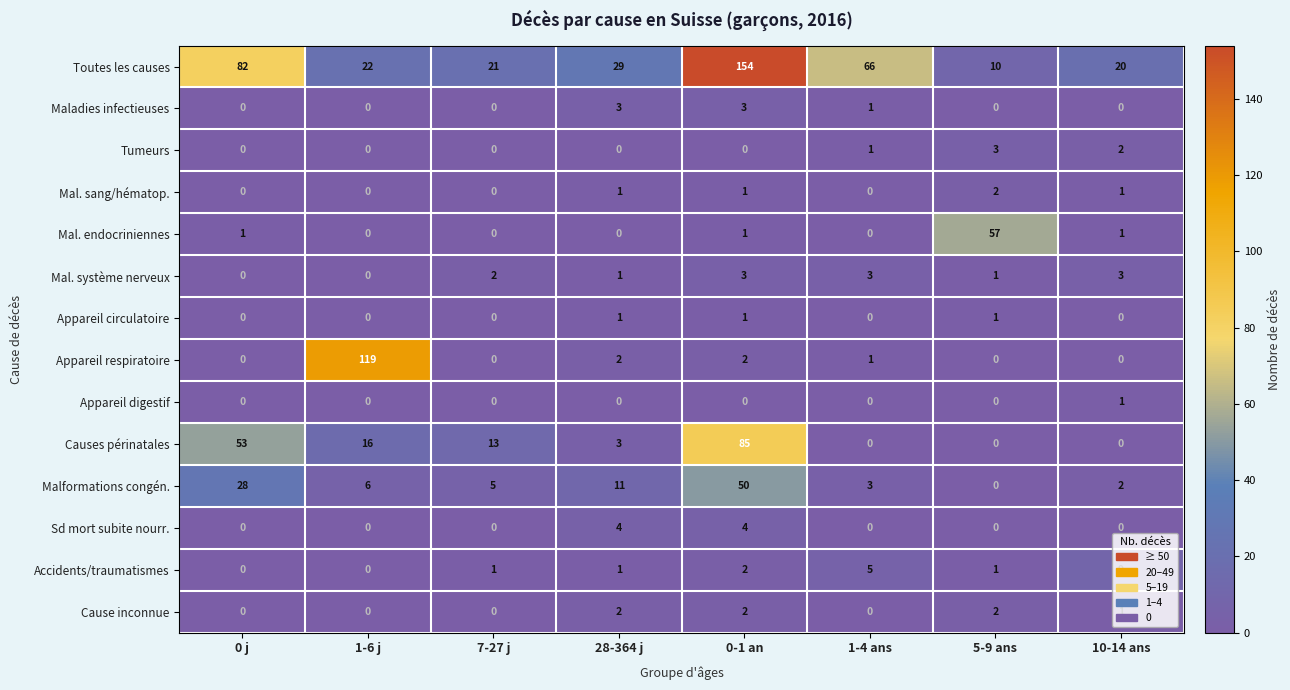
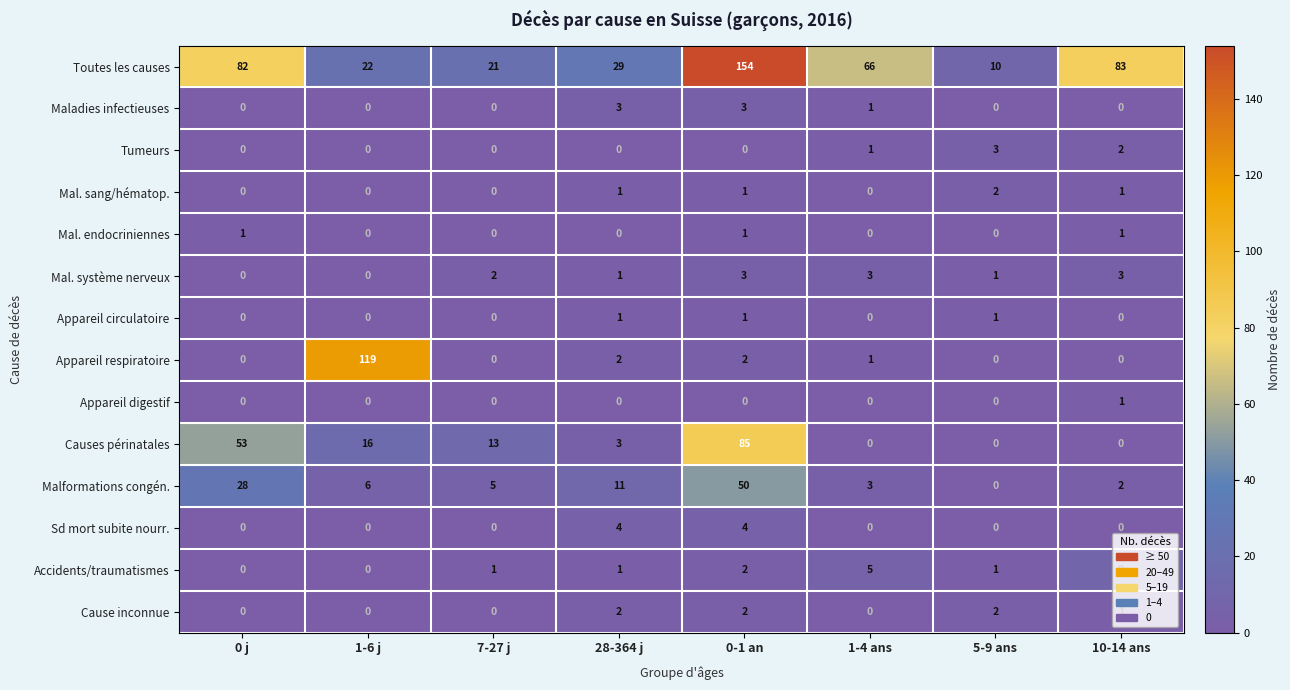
  {
    "Toutes les causes": {
      "0 j": 82,
      "1-6 j": 22,
      "7-27 j": 21,
      "28-364 j": 29,
      "0-1 an": 154,
      "1-4 ans": 66,
      "5-9 ans": 10,
-     "10-14 ans": 20
+     "10-14 ans": 83
    },
    "Maladies infectieuses": {
      "0 j": 0,
      "1-6 j": 0,
      "7-27 j": 0,
      "28-364 j": 3,
      "0-1 an": 3,
      "1-4 ans": 1,
      "5-9 ans": 0,
      "10-14 ans": 0
    },
    "Tumeurs": {
      "0 j": 0,
      "1-6 j": 0,
      "7-27 j": 0,
      "28-364 j": 0,
      "0-1 an": 0,
      "1-4 ans": 1,
      "5-9 ans": 3,
      "10-14 ans": 2
    },
    "Mal. sang/hématop.": {
      "0 j": 0,
      "1-6 j": 0,
      "7-27 j": 0,
      "28-364 j": 1,
      "0-1 an": 1,
      "1-4 ans": 0,
      "5-9 ans": 2,
      "10-14 ans": 1
    },
    "Mal. endocriniennes": {
      "0 j": 1,
      "1-6 j": 0,
      "7-27 j": 0,
      "28-364 j": 0,
      "0-1 an": 1,
      "1-4 ans": 0,
-     "5-9 ans": 57,
+     "5-9 ans": 0,
      "10-14 ans": 1
    },
    "Mal. système nerveux": {
      "0 j": 0,
      "1-6 j": 0,
      "7-27 j": 2,
      "28-364 j": 1,
      "0-1 an": 3,
      "1-4 ans": 3,
      "5-9 ans": 1,
      "10-14 ans": 3
    },
    "Appareil circulatoire": {
      "0 j": 0,
      "1-6 j": 0,
      "7-27 j": 0,
      "28-364 j": 1,
      "0-1 an": 1,
      "1-4 ans": 0,
      "5-9 ans": 1,
      "10-14 ans": 0
    },
    "Appareil respiratoire": {
      "0 j": 0,
      "1-6 j": 119,
      "7-27 j": 0,
      "28-364 j": 2,
      "0-1 an": 2,
      "1-4 ans": 1,
      "5-9 ans": 0,
      "10-14 ans": 0
    },
    "Appareil digestif": {
      "0 j": 0,
      "1-6 j": 0,
      "7-27 j": 0,
      "28-364 j": 0,
      "0-1 an": 0,
      "1-4 ans": 0,
      "5-9 ans": 0,
      "10-14 ans": 1
    },
    "Causes périnatales": {
      "0 j": 53,
      "1-6 j": 16,
      "7-27 j": 13,
      "28-364 j": 3,
      "0-1 an": 85,
      "1-4 ans": 0,
      "5-9 ans": 0,
      "10-14 ans": 0
    },
    "Malformations congén.": {
      "0 j": 28,
      "1-6 j": 6,
      "7-27 j": 5,
      "28-364 j": 11,
      "0-1 an": 50,
      "1-4 ans": 3,
      "5-9 ans": 0,
      "10-14 ans": 2
    },
    "Sd mort subite nourr.": {
      "0 j": 0,
      "1-6 j": 0,
      "7-27 j": 0,
      "28-364 j": 4,
      "0-1 an": 4,
      "1-4 ans": 0,
      "5-9 ans": 0,
      "10-14 ans": 0
    },
    "Accidents/traumatismes": {
      "0 j": 0,
      "1-6 j": 0,
      "7-27 j": 1,
      "28-364 j": 1,
      "0-1 an": 2,
      "1-4 ans": 5,
      "5-9 ans": 1
    },
    "Cause inconnue": {
      "0 j": 0,
      "1-6 j": 0,
      "7-27 j": 0,
      "28-364 j": 2,
      "0-1 an": 2,
      "1-4 ans": 0,
      "5-9 ans": 2
    }
  }
